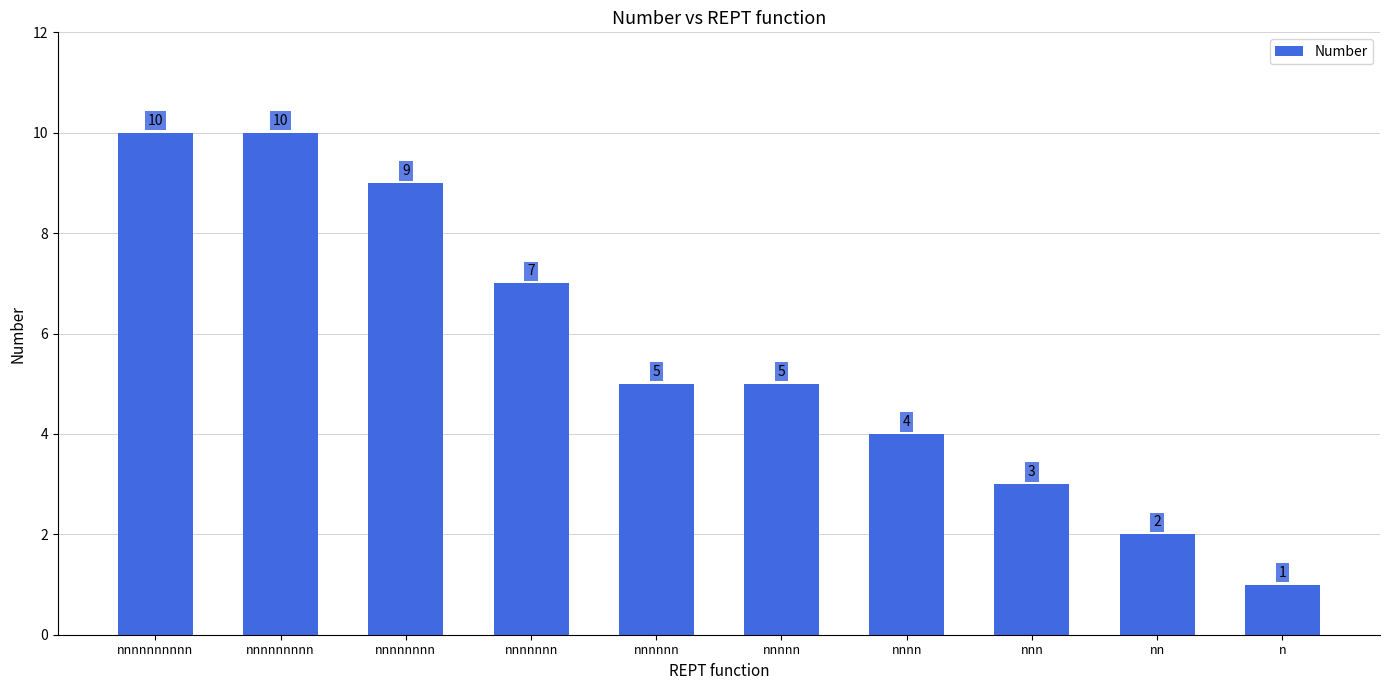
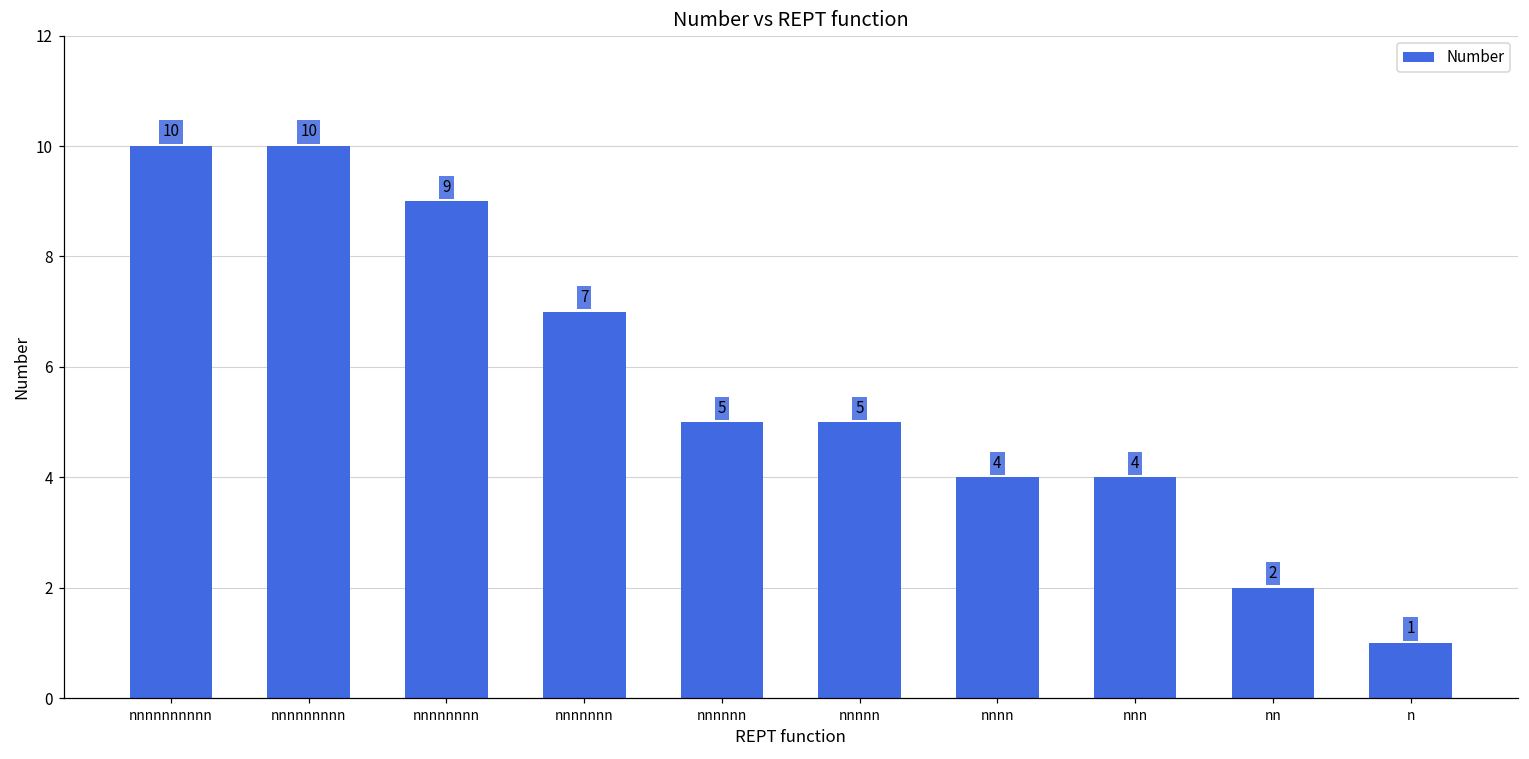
  {
-   "nnn": 3
+   "nnn": 4
  }
